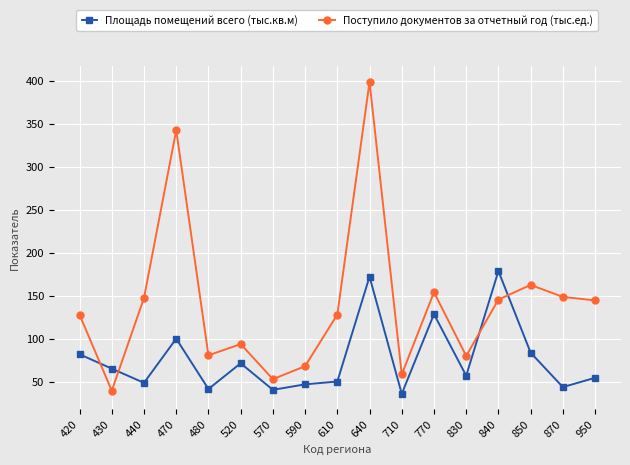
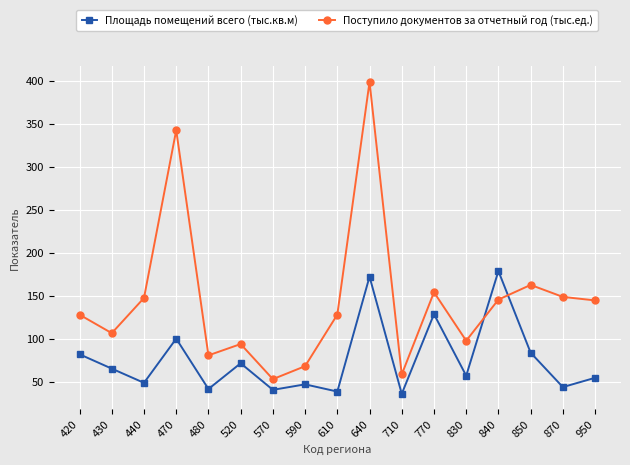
  {
    "Площадь помещений всего (тыс.кв.м)": {
      "420": 80,
      "430": 70,
      "440": 50,
      "470": 100,
      "480": 40,
      "520": 70,
      "570": 40,
      "590": 50,
-     "610": 50,
+     "610": 40,
      "640": 170,
      "710": 40,
      "770": 130,
      "830": 60,
      "840": 180,
      "850": 80,
      "870": 40,
      "950": 60
    },
    "Поступило документов за отчетный год (тыс.ед.)": {
      "420": 130,
-     "430": 40,
+     "430": 110,
      "440": 150,
      "470": 340,
      "480": 80,
      "520": 90,
      "570": 50,
      "590": 70,
      "610": 130,
      "640": 400,
      "710": 60,
      "770": 150,
-     "830": 80,
+     "830": 100,
      "840": 150,
      "850": 160,
      "870": 150,
      "950": 140
    }
  }
